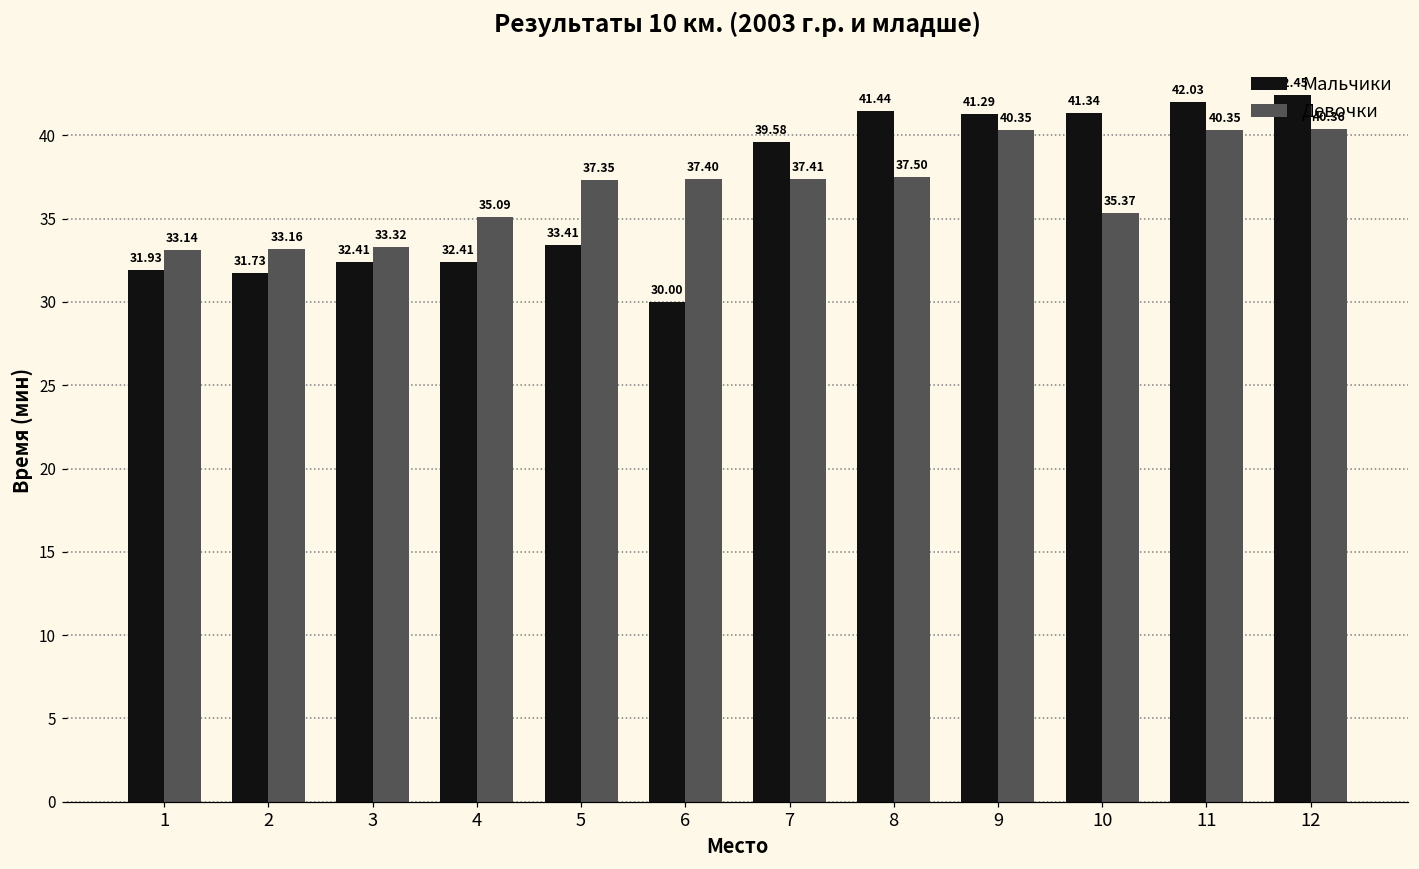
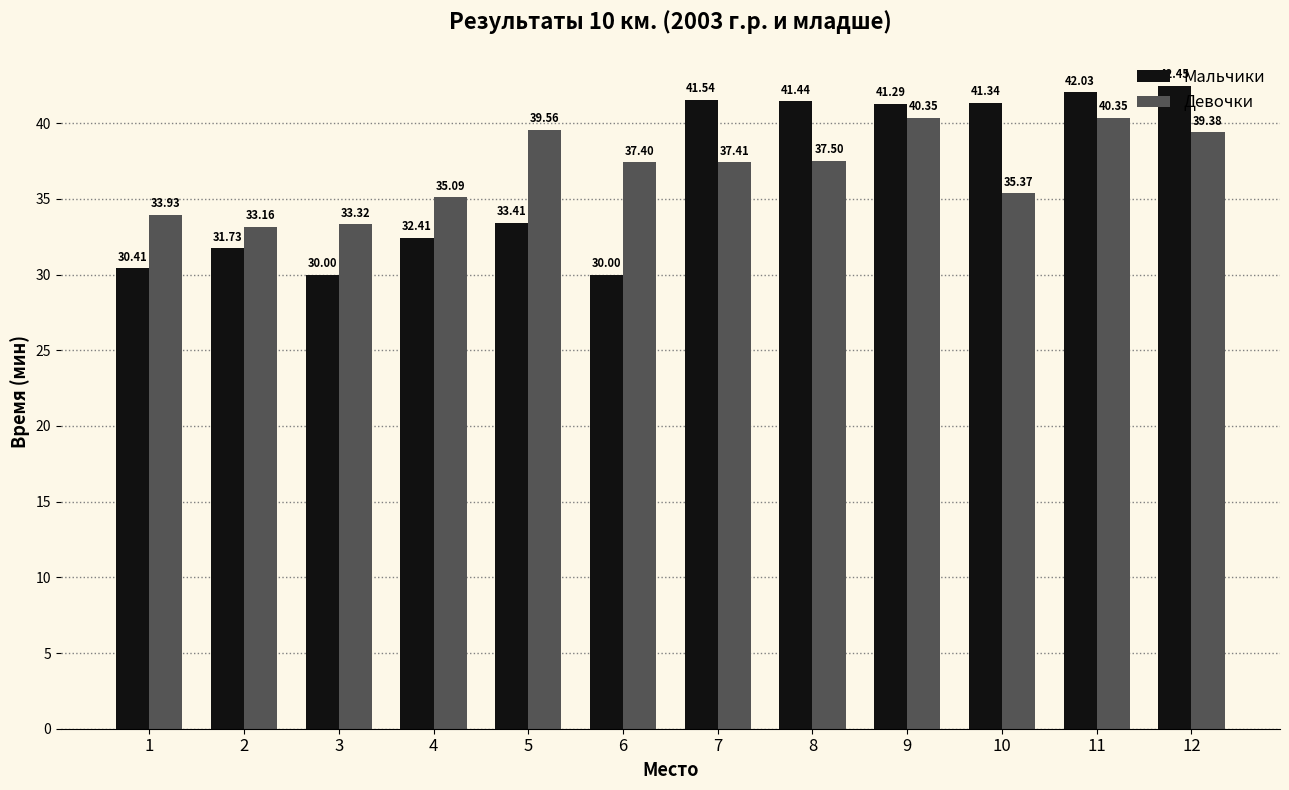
  {
    "Мальчики": {
-     "1": 31.93,
+     "1": 30.41,
      "2": 31.73,
-     "3": 32.41,
+     "3": 30.00,
      "4": 32.41,
      "5": 33.41,
      "6": 30.00,
-     "7": 39.58,
+     "7": 41.54,
      "8": 41.44,
      "9": 41.29,
      "10": 41.34,
      "11": 42.03,
      "12": 42.45
    },
    "Девочки": {
-     "1": 33.14,
+     "1": 33.93,
      "2": 33.16,
      "3": 33.32,
      "4": 35.09,
-     "5": 37.35,
+     "5": 39.56,
      "6": 37.40,
      "7": 37.41,
      "8": 37.50,
      "9": 40.35,
      "10": 35.37,
      "11": 40.35,
-     "12": 40.36
+     "12": 39.38
    }
  }
